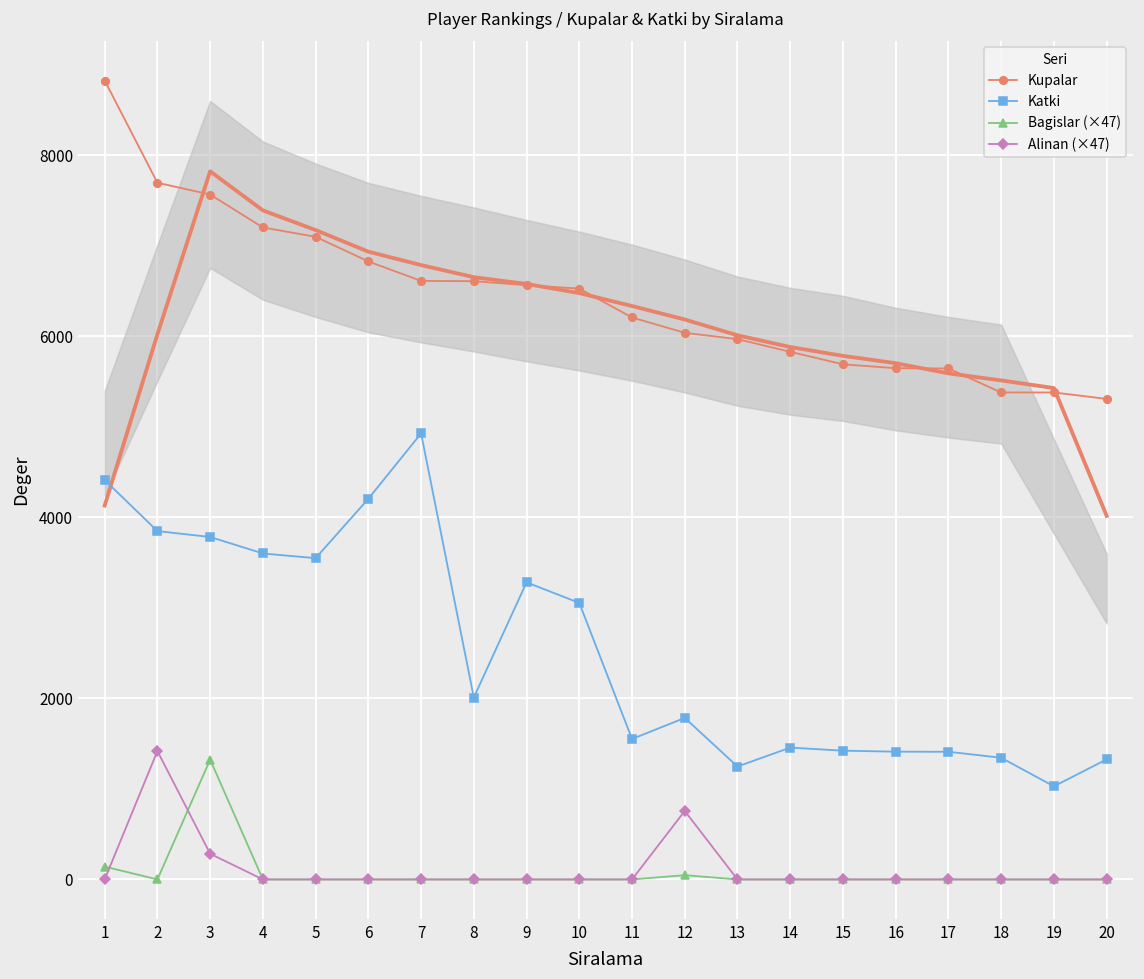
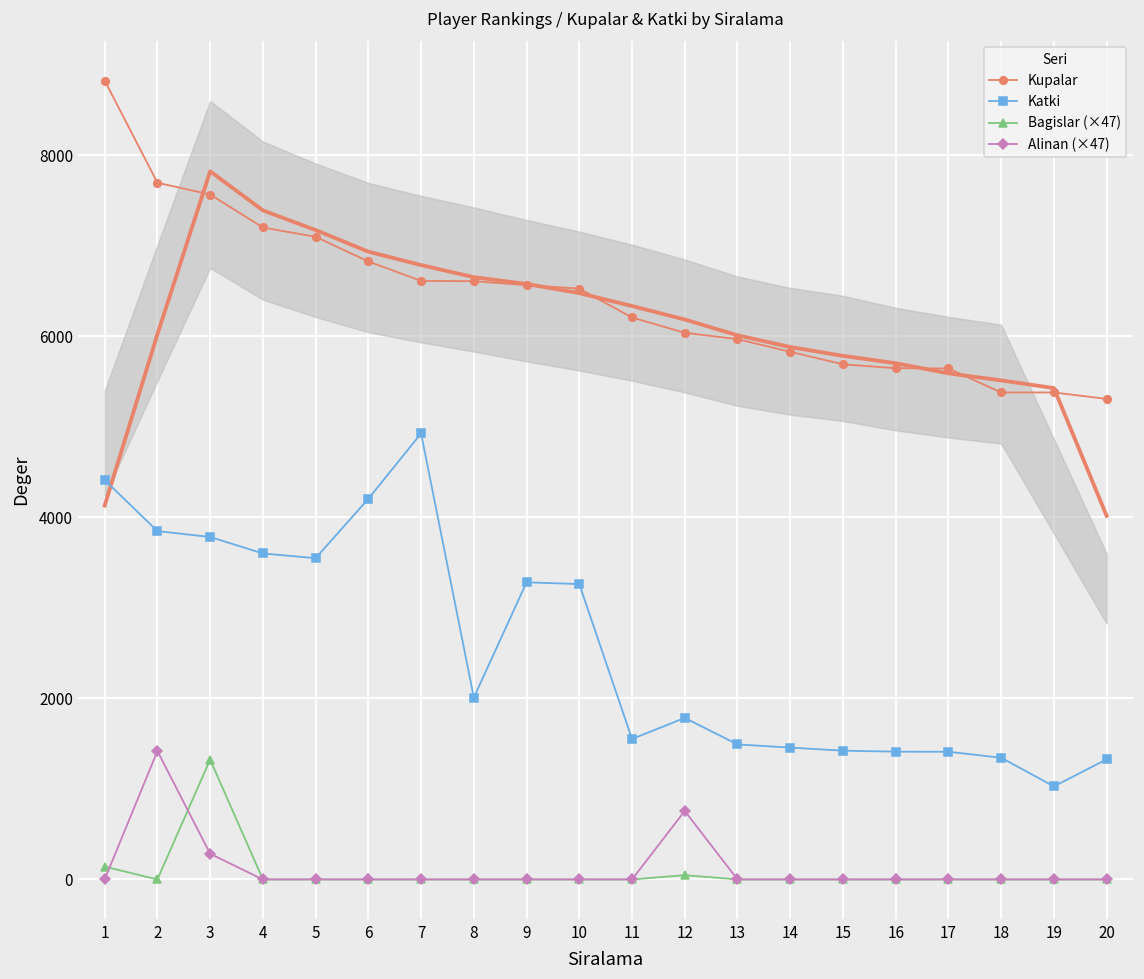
  {
    "Katki": {
      "1": 4400,
      "2": 3800,
      "3": 3800,
      "4": 3600,
      "5": 3500,
      "6": 4200,
      "7": 4900,
      "8": 2000,
      "9": 3300,
-     "10": 3100,
+     "10": 3300,
      "11": 1600,
      "12": 1800,
-     "13": 1200,
+     "13": 1500,
      "14": 1500,
      "15": 1400,
      "16": 1400,
      "17": 1400,
      "18": 1300,
      "19": 1000,
      "20": 1300
    },
    "Bagislar (×47)": {
      "1": 100,
      "2": 0,
      "3": 1300,
      "12": 0
    },
    "Alinan (×47)": {
      "1": 0,
      "2": 1400,
      "3": 300,
      "12": 800
    }
  }
